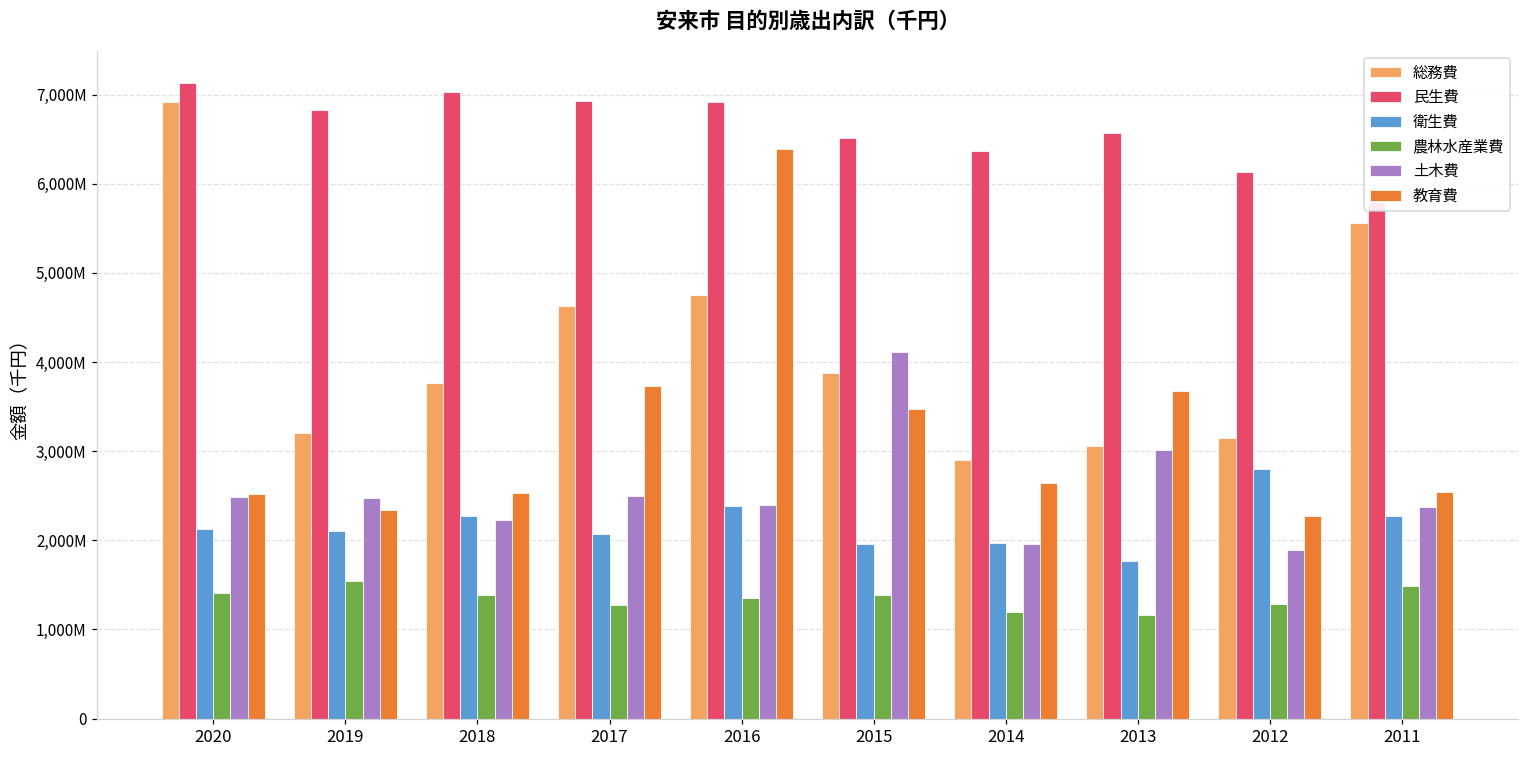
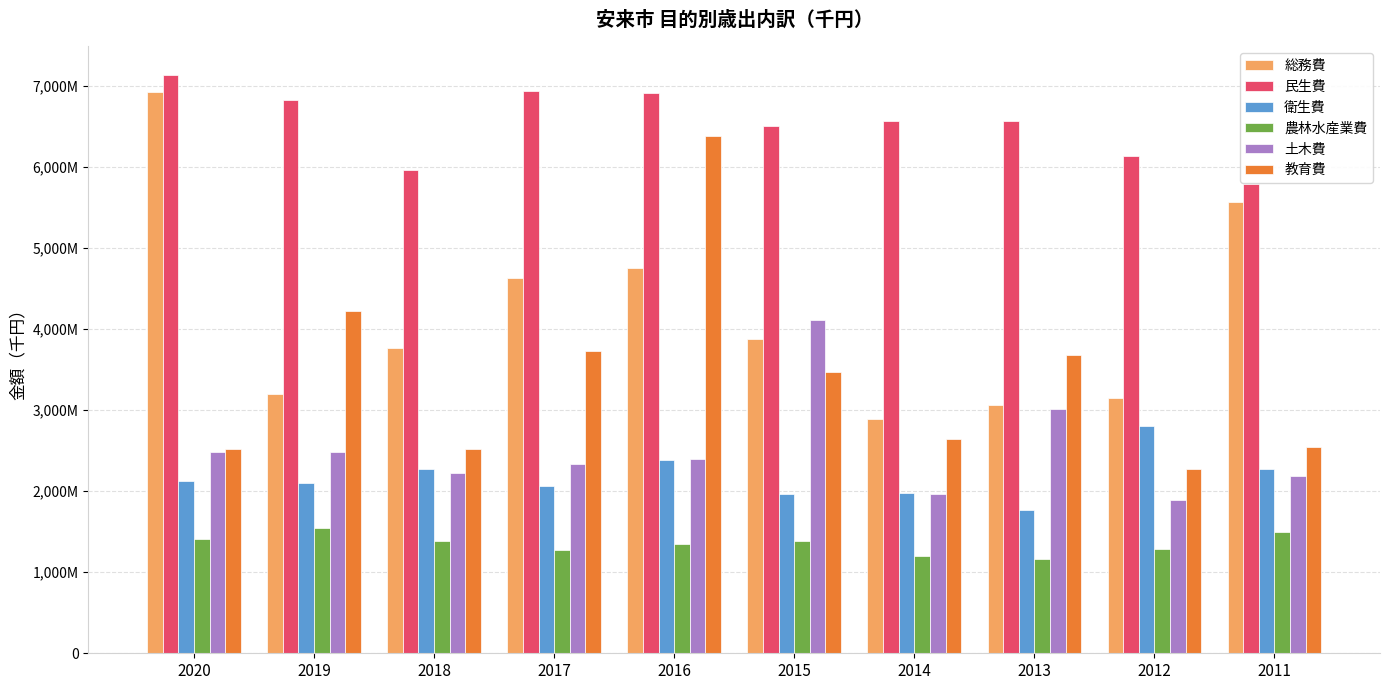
  {
    "総務費": {
      "2020": "6,900,000,000",
      "2019": "3,200,000,000",
      "2018": "3,800,000,000",
      "2017": "4,600,000,000",
      "2016": "4,800,000,000",
      "2015": "3,900,000,000",
      "2014": "2,900,000,000",
      "2013": "3,100,000,000",
      "2012": "3,200,000,000",
      "2011": "5,600,000,000"
    },
    "民生費": {
      "2020": "7,100,000,000",
      "2019": "6,800,000,000",
-     "2018": "7,000,000,000",
+     "2018": "6,000,000,000",
      "2017": "6,900,000,000",
      "2016": "6,900,000,000",
      "2015": "6,500,000,000",
-     "2014": "6,400,000,000",
+     "2014": "6,600,000,000",
      "2013": "6,600,000,000",
      "2012": "6,100,000,000",
      "2011": "5,800,000,000"
    },
    "衛生費": {
      "2020": "2,100,000,000",
      "2019": "2,100,000,000",
      "2018": "2,300,000,000",
      "2017": "2,100,000,000",
      "2016": "2,400,000,000",
      "2015": "2,000,000,000",
      "2014": "2,000,000,000",
      "2013": "1,800,000,000",
      "2012": "2,800,000,000",
      "2011": "2,300,000,000"
    },
    "農林水産業費": {
      "2020": "1,400,000,000",
      "2019": "1,500,000,000",
      "2018": "1,400,000,000",
      "2017": "1,300,000,000",
      "2016": "1,300,000,000",
      "2015": "1,400,000,000",
      "2014": "1,200,000,000",
      "2013": "1,200,000,000",
      "2012": "1,300,000,000",
      "2011": "1,500,000,000"
    },
    "土木費": {
      "2020": "2,500,000,000",
      "2019": "2,500,000,000",
      "2018": "2,200,000,000",
-     "2017": "2,500,000,000",
+     "2017": "2,300,000,000",
      "2016": "2,400,000,000",
      "2015": "4,100,000,000",
      "2014": "2,000,000,000",
      "2013": "3,000,000,000",
      "2012": "1,900,000,000",
-     "2011": "2,400,000,000"
+     "2011": "2,200,000,000"
    },
    "教育費": {
      "2020": "2,500,000,000",
-     "2019": "2,300,000,000",
+     "2019": "4,200,000,000",
      "2018": "2,500,000,000",
      "2017": "3,700,000,000",
      "2016": "6,400,000,000",
      "2015": "3,500,000,000",
      "2014": "2,600,000,000",
      "2013": "3,700,000,000",
      "2012": "2,300,000,000",
      "2011": "2,500,000,000"
    }
  }
